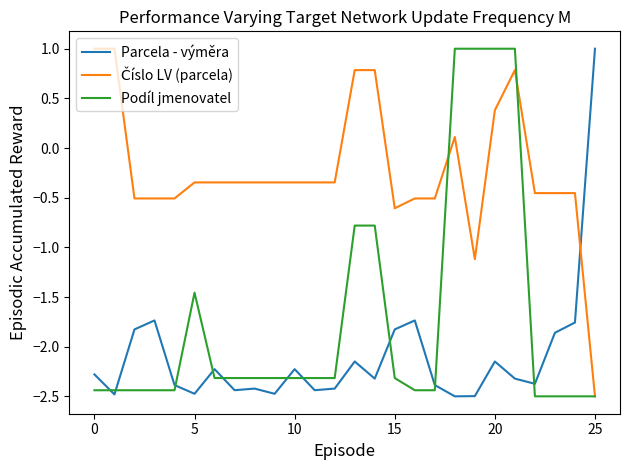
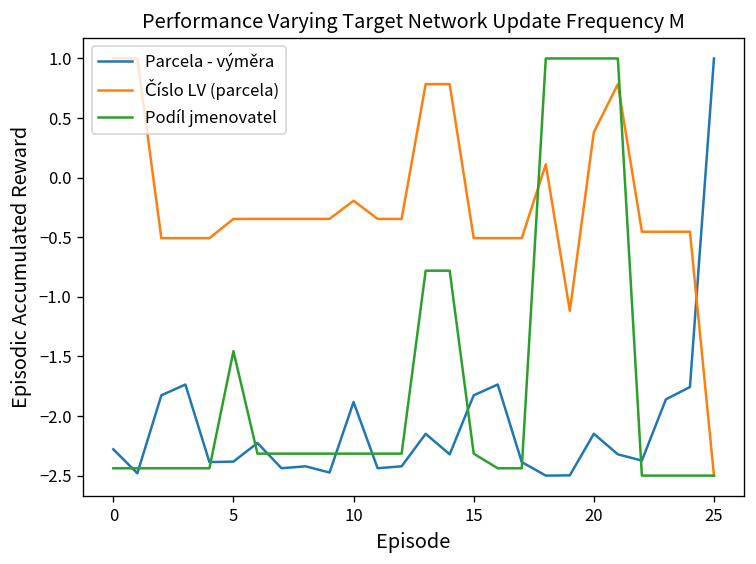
  {
    "Parcela - výměra": {
      "0": -2.3,
-     "5": -2.5,
-     "10": -2.2,
+     "5": -2.4,
+     "10": -1.9,
      "15": -1.8,
      "20": -2.1,
      "25": 1.0
    },
    "Číslo LV (parcela)": {
      "5": -0.3,
-     "10": -0.3,
-     "15": -0.6,
+     "10": -0.2,
+     "15": -0.5,
      "20": 0.4
    },
    "Podíl jmenovatel": {
      "0": -2.4,
      "5": -1.5,
      "10": -2.3,
      "15": -2.3,
      "20": 1.0
    }
  }
